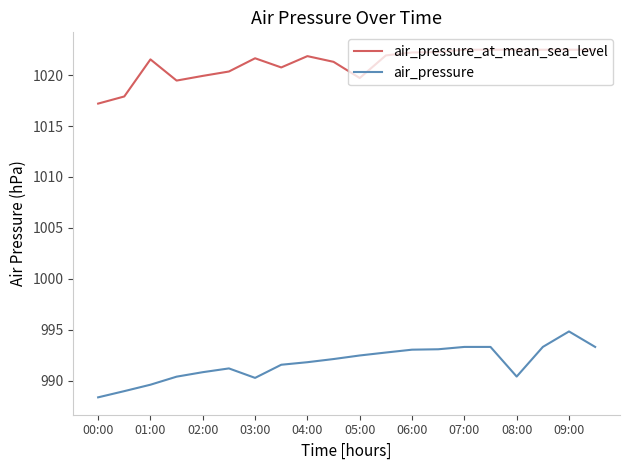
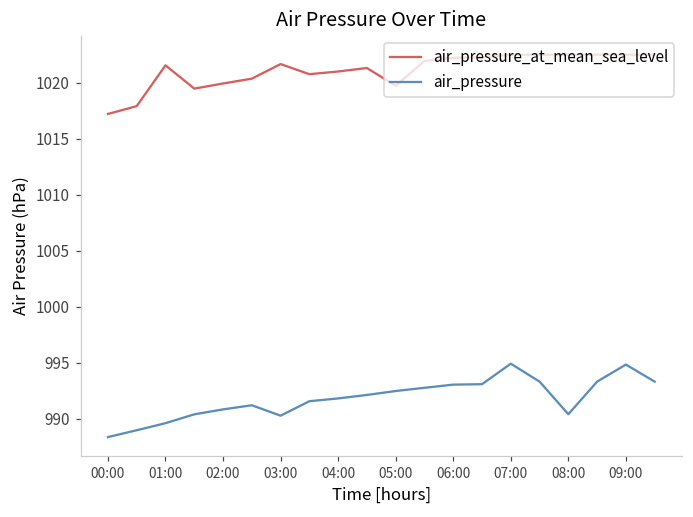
  {
    "air_pressure_at_mean_sea_level": {
      "00:00": 1017.2,
      "01:00": 1021.5,
      "02:00": 1019.9,
      "03:00": 1021.7,
-     "04:00": 1021.9
+     "04:00": 1021.0
    },
    "air_pressure": {
      "00:00": 988.4,
      "01:00": 989.6,
      "02:00": 990.8,
      "03:00": 990.3,
      "04:00": 991.8,
      "05:00": 992.5,
      "06:00": 993.0,
-     "07:00": 993.3,
+     "07:00": 994.9,
      "08:00": 990.4,
      "09:00": 994.8
    }
  }
